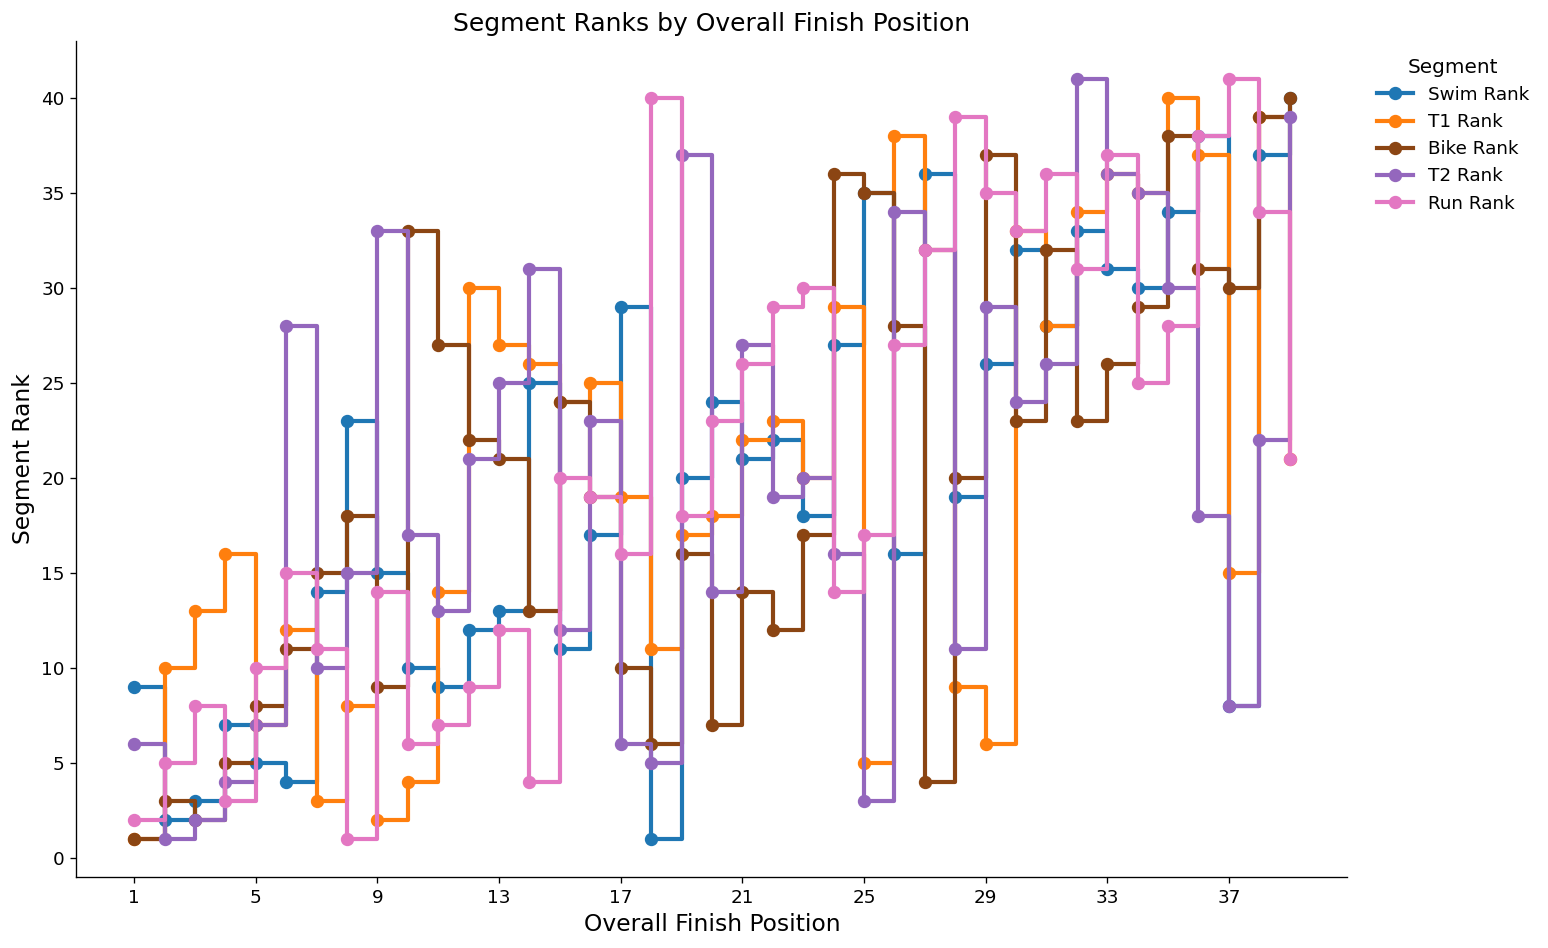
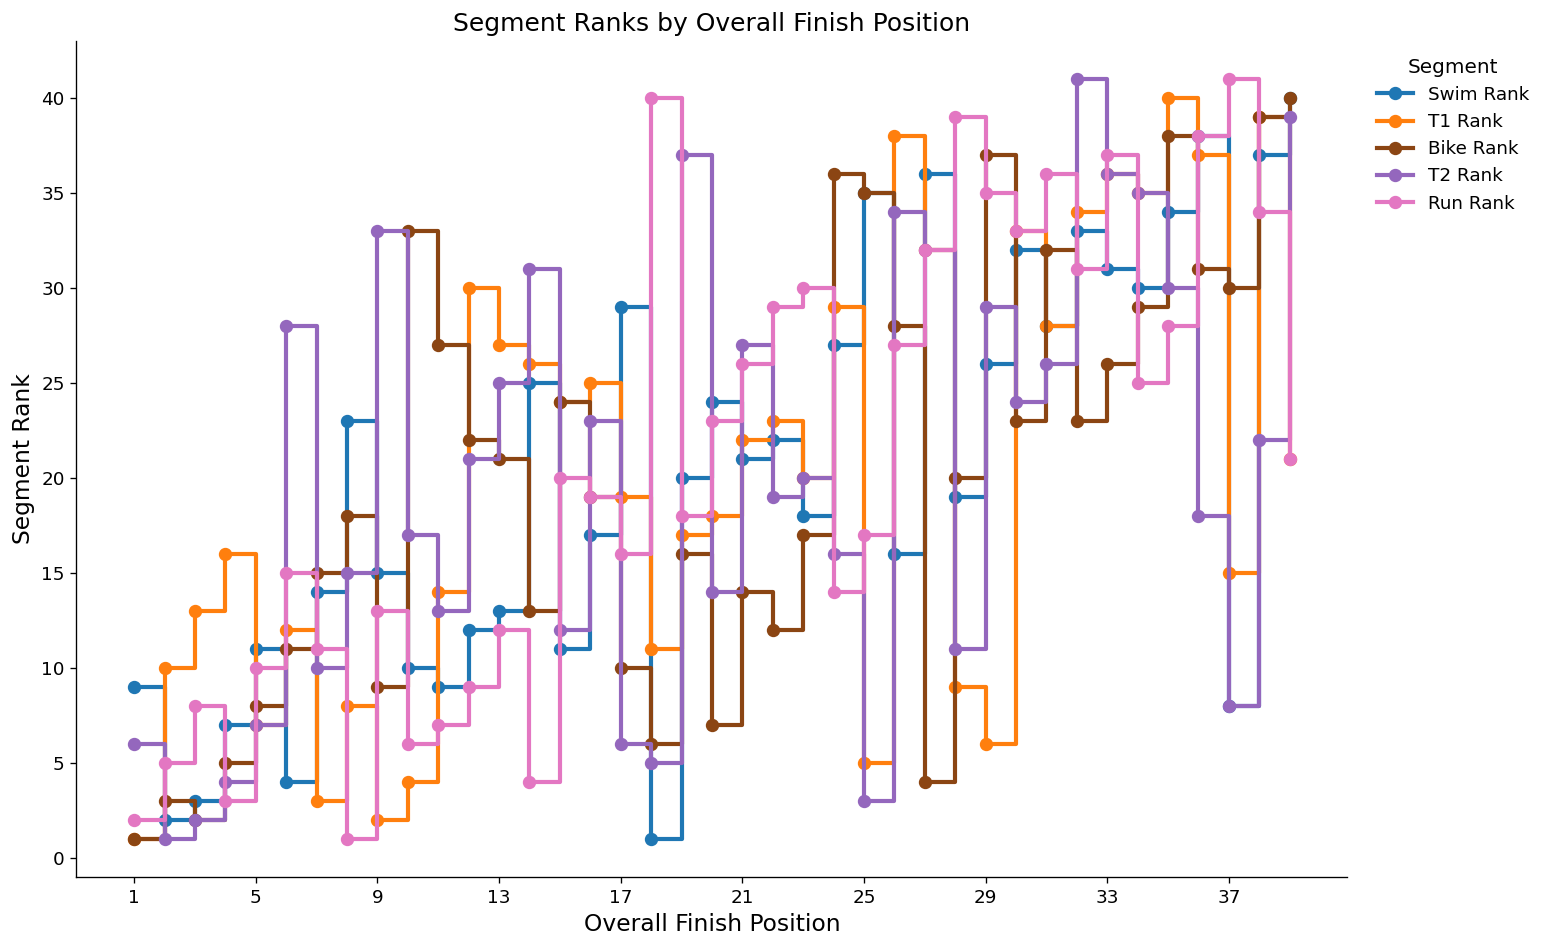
  {
    "Swim Rank": {
      "1": 9,
-     "5": 5,
+     "5": 11,
      "9": 15,
      "13": 13,
      "17": 29,
      "21": 21,
      "29": 26,
      "33": 31
    },
    "T1 Rank": {
      "9": 2,
      "13": 27,
      "17": 19,
      "21": 22,
      "25": 5,
      "29": 6,
      "37": 15
    },
    "Bike Rank": {
      "5": 8,
      "9": 9,
      "13": 21,
      "17": 10,
      "21": 14,
      "29": 37,
      "33": 26,
      "37": 30
    },
    "T2 Rank": {
      "1": 6,
      "9": 33,
      "13": 25,
      "17": 6,
      "21": 27,
      "25": 3,
      "29": 29
    },
    "Run Rank": {
      "1": 2,
      "5": 10,
-     "9": 14,
+     "9": 13,
      "13": 12,
      "17": 16,
      "21": 26,
      "25": 17,
      "29": 35,
      "33": 37,
      "37": 41
    }
  }
